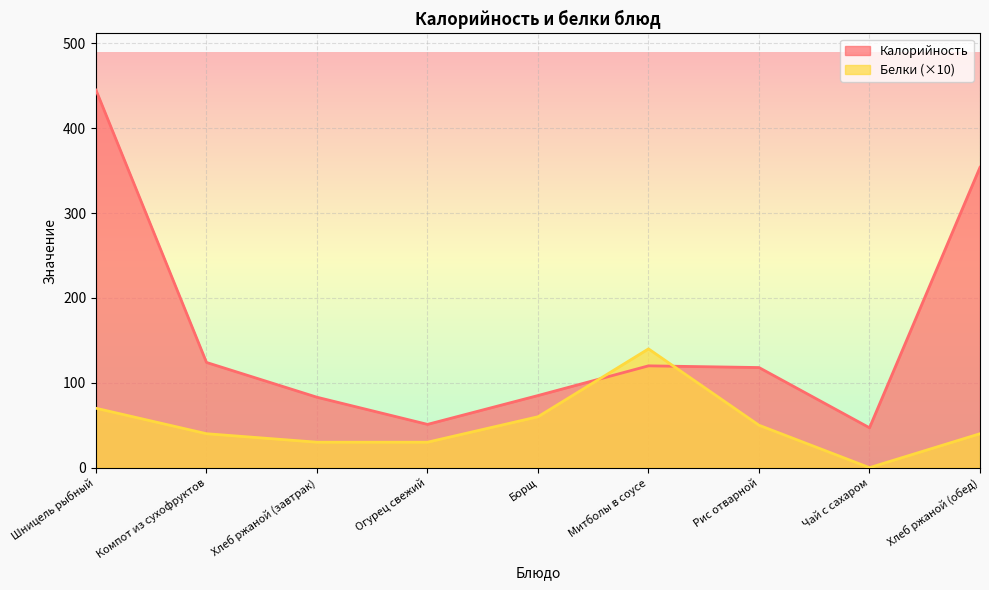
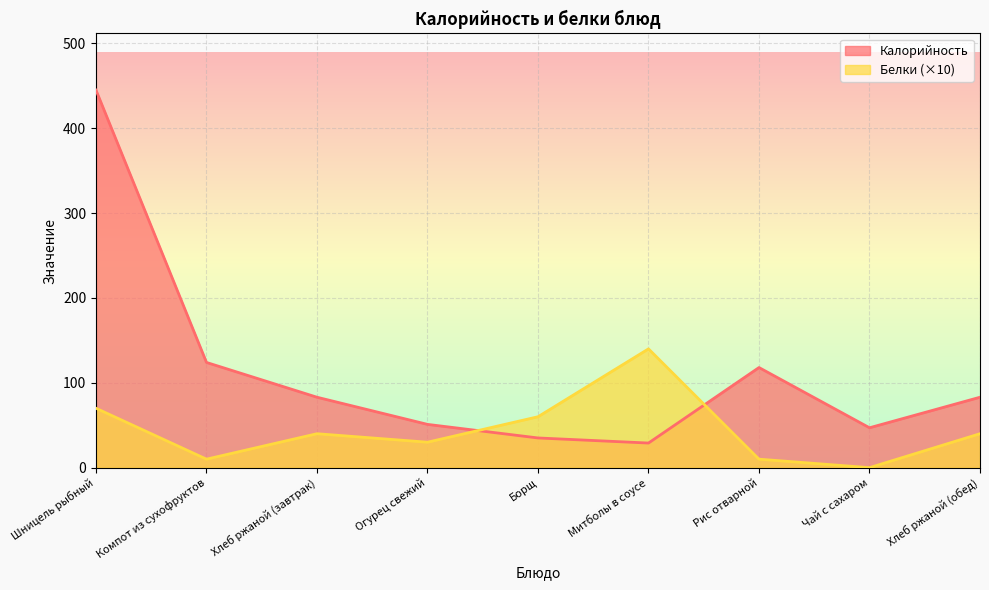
  {
    "Калорийность": {
      "Шницель рыбный": 450,
      "Компот из сухофруктов": 120,
      "Хлеб ржаной (завтрак)": 80,
      "Огурец свежий": 50,
-     "Борщ": 90,
-     "Митболы в соусе": 120,
+     "Борщ": 40,
+     "Митболы в соусе": 30,
      "Рис отварной": 120,
      "Чай с сахаром": 50,
-     "Хлеб ржаной (обед)": 350
+     "Хлеб ржаной (обед)": 80
    },
    "Белки (×10)": {
      "Шницель рыбный": 70,
-     "Компот из сухофруктов": 40,
-     "Хлеб ржаной (завтрак)": 30,
+     "Компот из сухофруктов": 10,
+     "Хлеб ржаной (завтрак)": 40,
      "Огурец свежий": 30,
      "Борщ": 60,
      "Митболы в соусе": 140,
-     "Рис отварной": 50,
+     "Рис отварной": 10,
      "Чай с сахаром": 0,
      "Хлеб ржаной (обед)": 40
    }
  }
